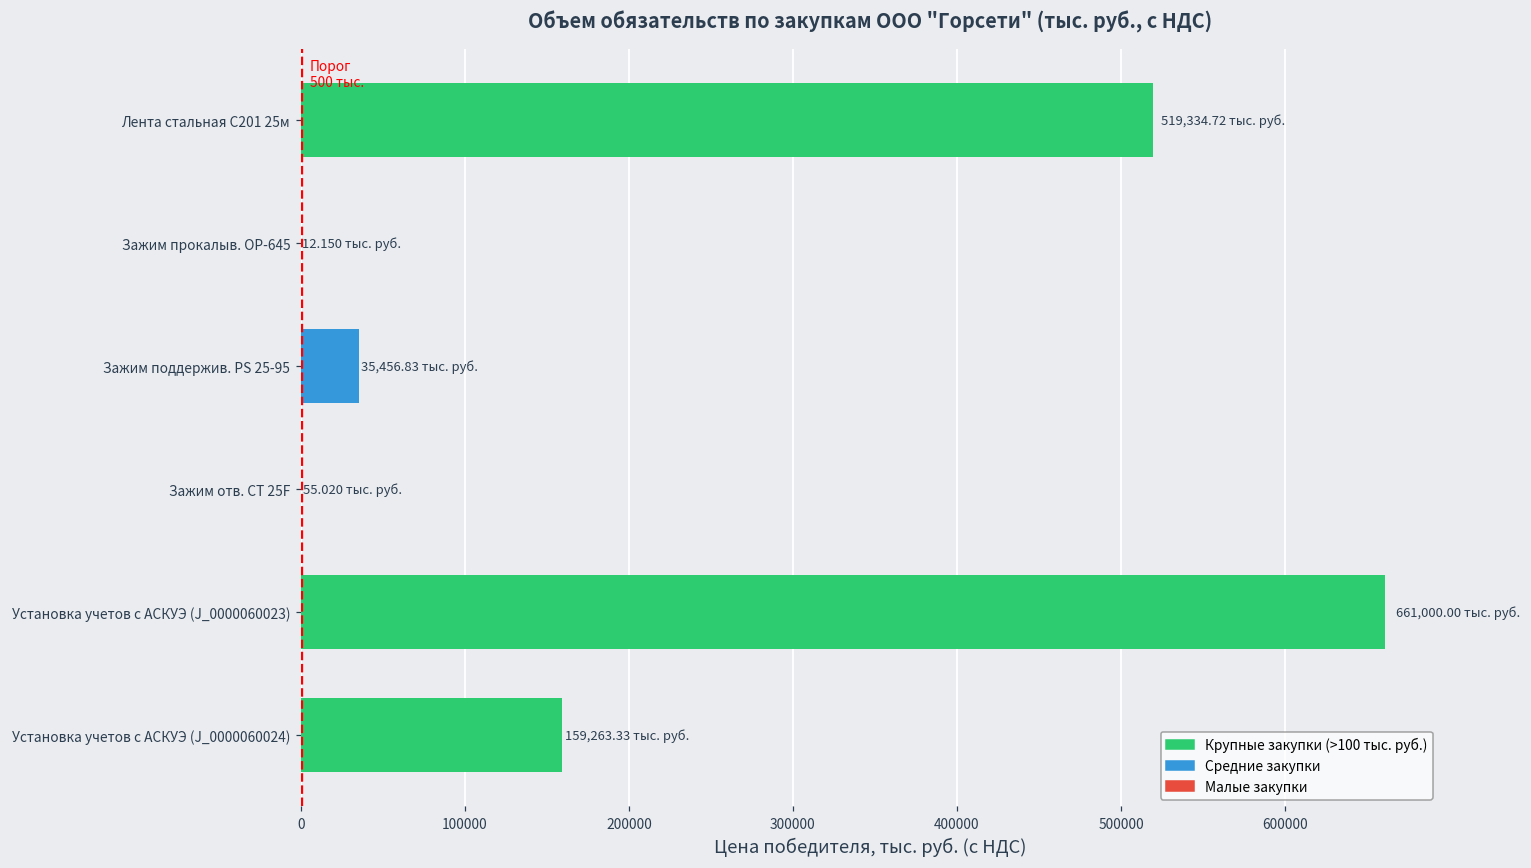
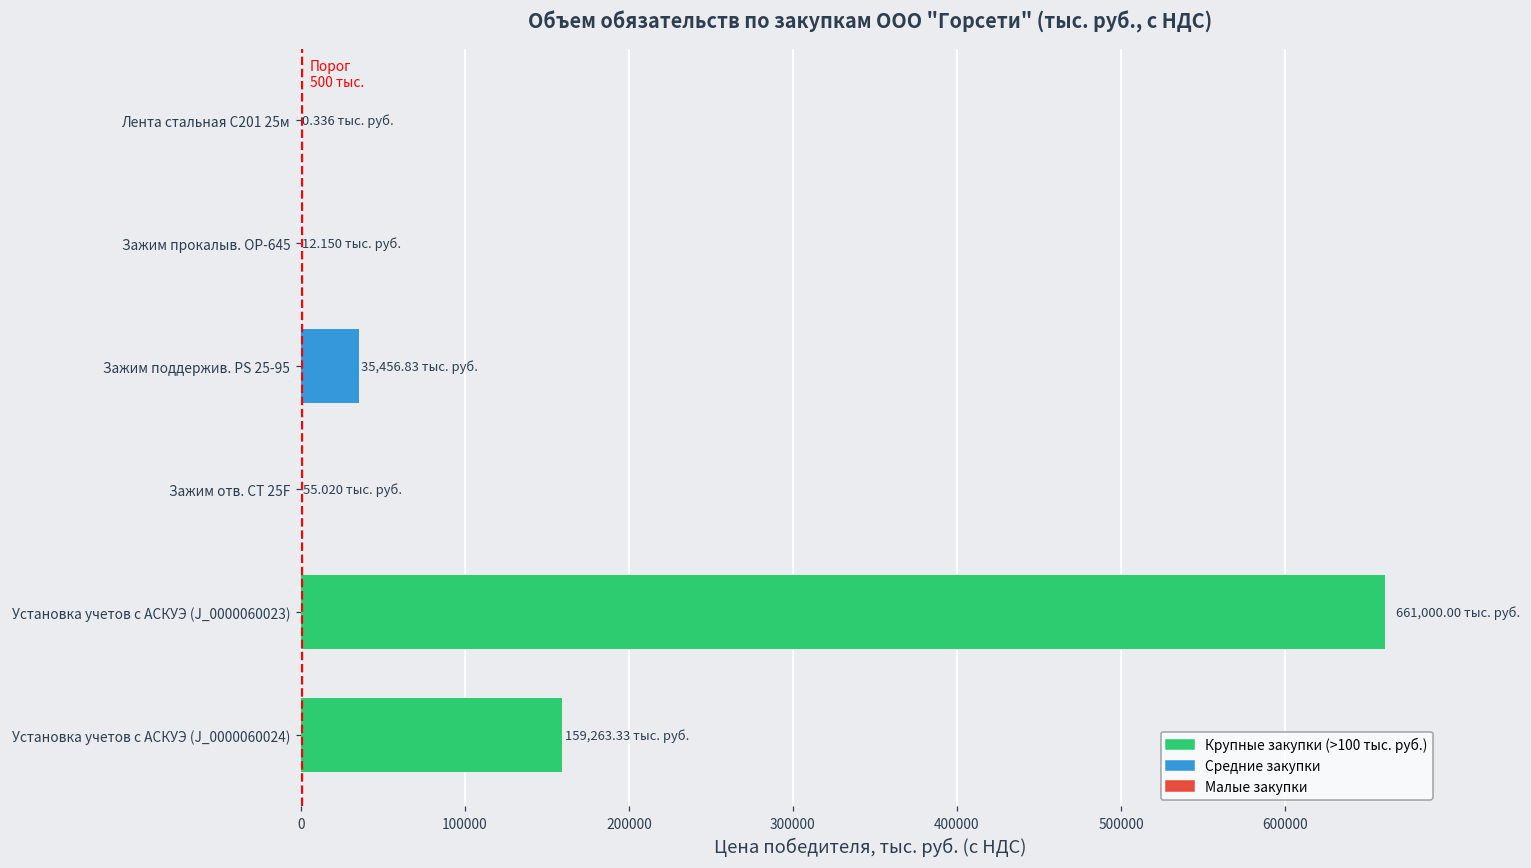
  {
-   "Лента стальная С201 25м": "519,334.72",
+   "Лента стальная С201 25м": "0.336",
    "Зажим прокалыв. ОР-645": "12.150",
    "Зажим поддержив. PS 25-95": "35,456.83",
    "Зажим отв. СТ 25F": "55.020",
    "Установка учетов с АСКУЭ (J_0000060023)": "661,000.00",
    "Установка учетов с АСКУЭ (J_0000060024)": "159,263.33"
  }
